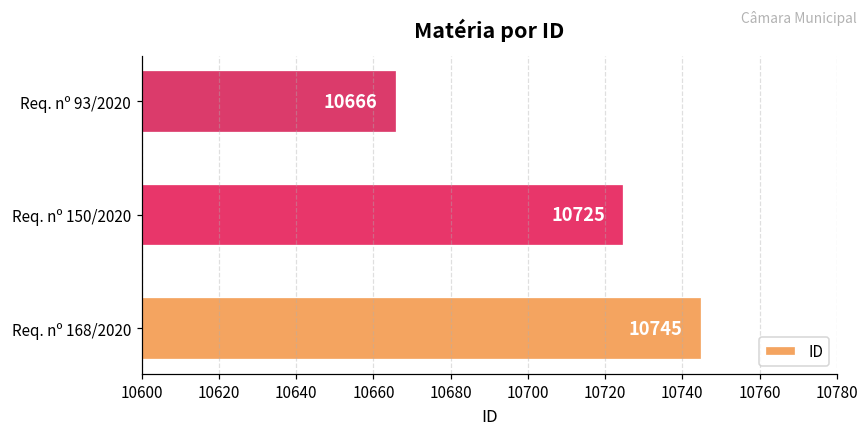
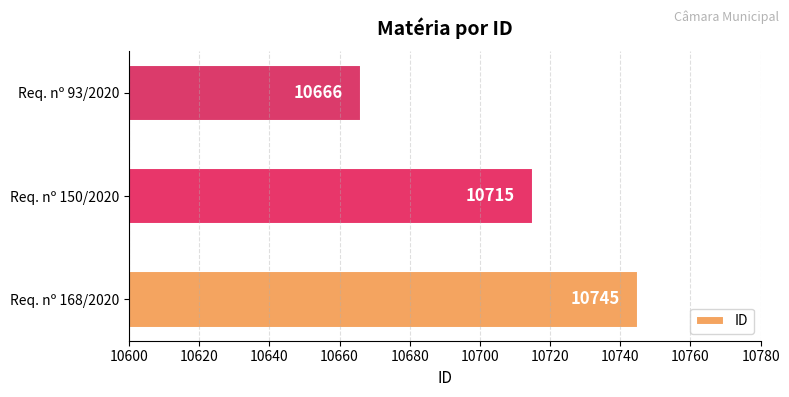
  {
    "Req. nº 93/2020": 10666,
-   "Req. nº 150/2020": 10725,
+   "Req. nº 150/2020": 10715,
    "Req. nº 168/2020": 10745
  }
